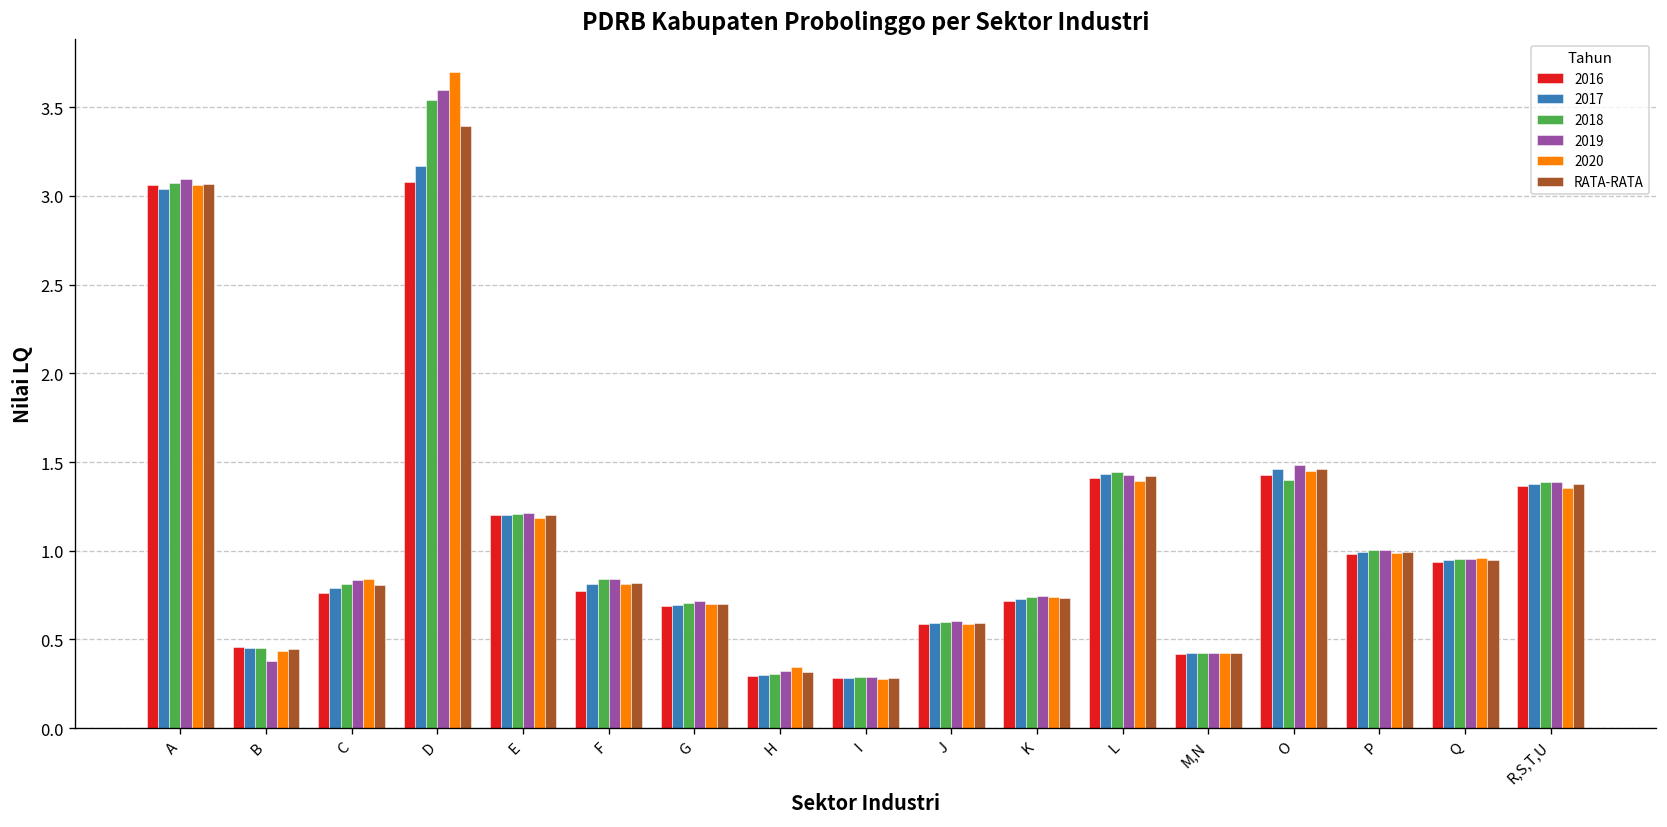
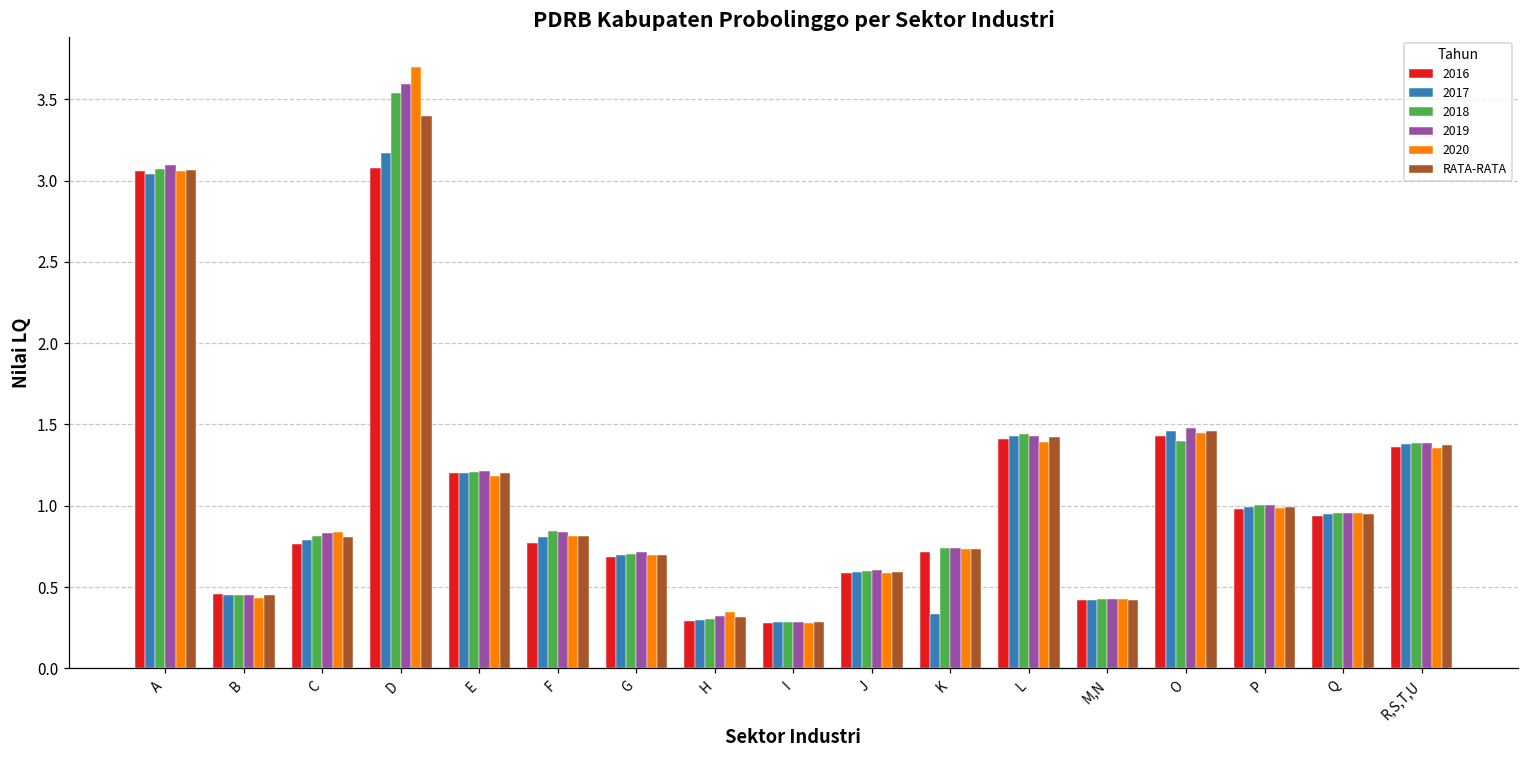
  {
    "2016": {
      "A": 3.06,
      "B": 0.46,
      "C": 0.76,
      "D": 3.08,
      "E": 1.20,
      "F": 0.77,
      "G": 0.69,
      "H": 0.29,
      "I": 0.28,
      "J": 0.59,
      "K": 0.71,
      "L": 1.41,
      "M,N": 0.42,
      "O": 1.43,
      "P": 0.98,
      "Q": 0.93,
      "R,S,T,U": 1.36
    },
    "2017": {
      "A": 3.04,
      "B": 0.45,
      "C": 0.79,
      "D": 3.17,
      "E": 1.20,
      "F": 0.81,
      "G": 0.69,
      "H": 0.30,
      "I": 0.28,
      "J": 0.59,
-     "K": 0.73,
+     "K": 0.34,
      "L": 1.43,
      "M,N": 0.42,
      "O": 1.46,
      "P": 0.99,
      "Q": 0.95,
      "R,S,T,U": 1.38
    },
    "2018": {
      "A": 3.07,
      "B": 0.45,
      "C": 0.82,
      "D": 3.54,
      "E": 1.21,
      "F": 0.84,
      "G": 0.71,
      "H": 0.31,
      "I": 0.29,
      "J": 0.60,
      "K": 0.74,
      "L": 1.44,
      "M,N": 0.43,
      "O": 1.40,
      "P": 1.00,
      "Q": 0.95,
      "R,S,T,U": 1.39
    },
    "2019": {
      "A": 3.10,
-     "B": 0.38,
+     "B": 0.45,
      "C": 0.83,
      "D": 3.59,
      "E": 1.21,
      "F": 0.84,
      "G": 0.71,
      "H": 0.32,
      "I": 0.29,
      "J": 0.60,
      "K": 0.74,
      "L": 1.43,
      "M,N": 0.42,
      "O": 1.48,
      "P": 1.00,
      "Q": 0.95,
      "R,S,T,U": 1.39
    },
    "2020": {
      "A": 3.06,
      "B": 0.43,
      "C": 0.84,
      "D": 3.70,
      "E": 1.19,
      "F": 0.81,
      "G": 0.70,
      "H": 0.35,
      "I": 0.28,
      "J": 0.59,
      "K": 0.74,
      "L": 1.39,
      "M,N": 0.42,
      "O": 1.45,
      "P": 0.99,
      "Q": 0.96,
      "R,S,T,U": 1.35
    },
    "RATA-RATA": {
      "A": 3.07,
      "B": 0.45,
      "C": 0.81,
      "D": 3.40,
      "E": 1.20,
      "F": 0.82,
      "G": 0.70,
      "H": 0.31,
      "I": 0.28,
      "J": 0.59,
      "K": 0.73,
      "L": 1.42,
      "M,N": 0.42,
      "O": 1.46,
      "P": 0.99,
      "Q": 0.95,
      "R,S,T,U": 1.37
    }
  }
